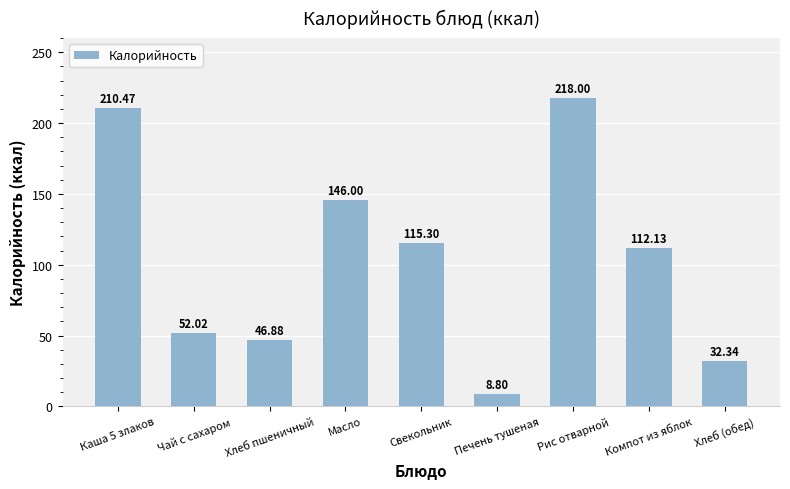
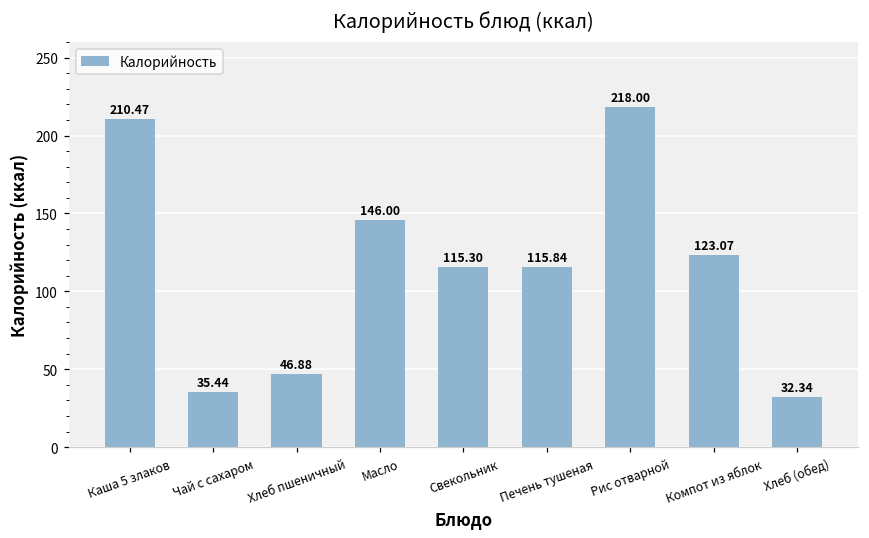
  {
    "Каша 5 злаков": 210.47,
-   "Чай с сахаром": 52.02,
+   "Чай с сахаром": 35.44,
    "Хлеб пшеничный": 46.88,
    "Масло": 146.00,
    "Свекольник": 115.30,
-   "Печень тушеная": 8.80,
+   "Печень тушеная": 115.84,
    "Рис отварной": 218.00,
-   "Компот из яблок": 112.13,
+   "Компот из яблок": 123.07,
    "Хлеб (обед)": 32.34
  }
